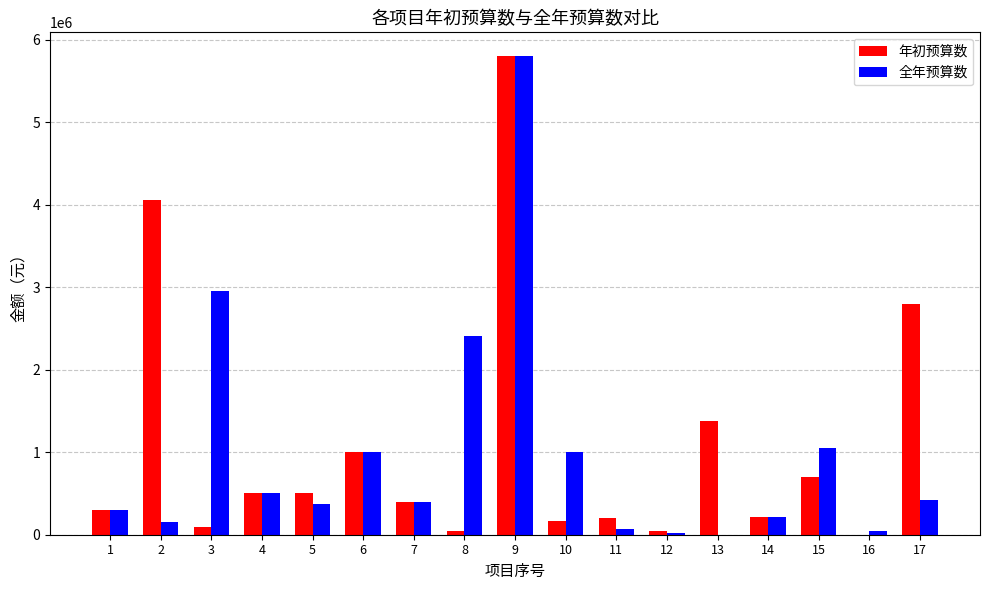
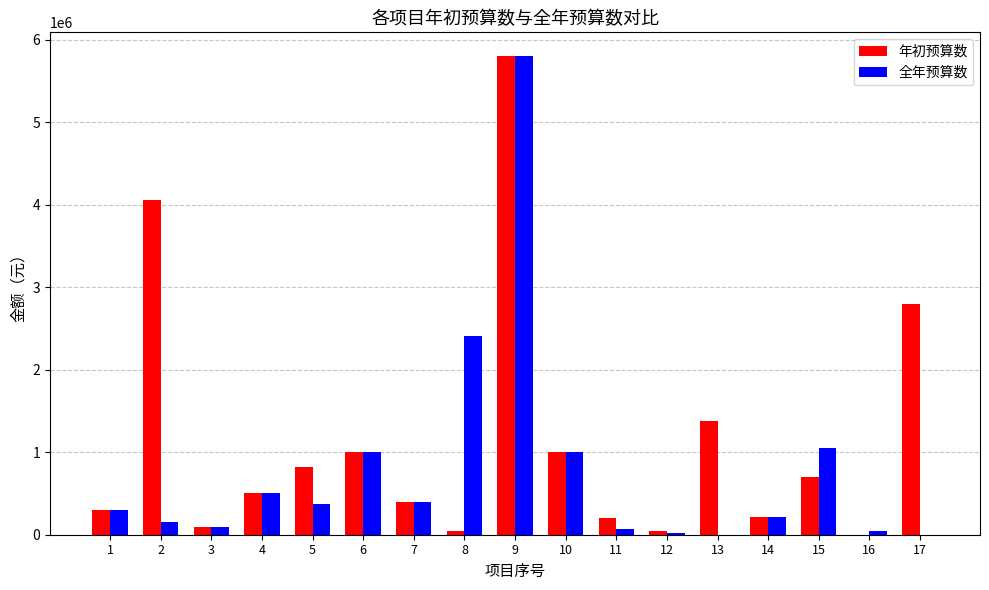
  {
    "年初预算数": {
      "1": 300000,
      "2": 4100000,
      "3": 100000,
      "4": 500000,
-     "5": 500000,
+     "5": 800000,
      "6": 1000000,
      "7": 400000,
      "8": 100000,
      "9": 5800000,
-     "10": 200000,
+     "10": 1000000,
      "11": 200000,
      "12": 100000,
      "13": 1400000,
      "14": 200000,
      "15": 700000,
      "16": 0,
      "17": 2800000
    },
    "全年预算数": {
      "1": 300000,
      "2": 200000,
-     "3": 3000000,
+     "3": 100000,
      "4": 500000,
      "5": 400000,
      "6": 1000000,
      "7": 400000,
      "8": 2400000,
      "9": 5800000,
      "10": 1000000,
      "11": 100000,
      "13": 0,
      "14": 200000,
      "15": 1000000,
      "16": 0,
-     "17": 400000
+     "17": 0
    }
  }
